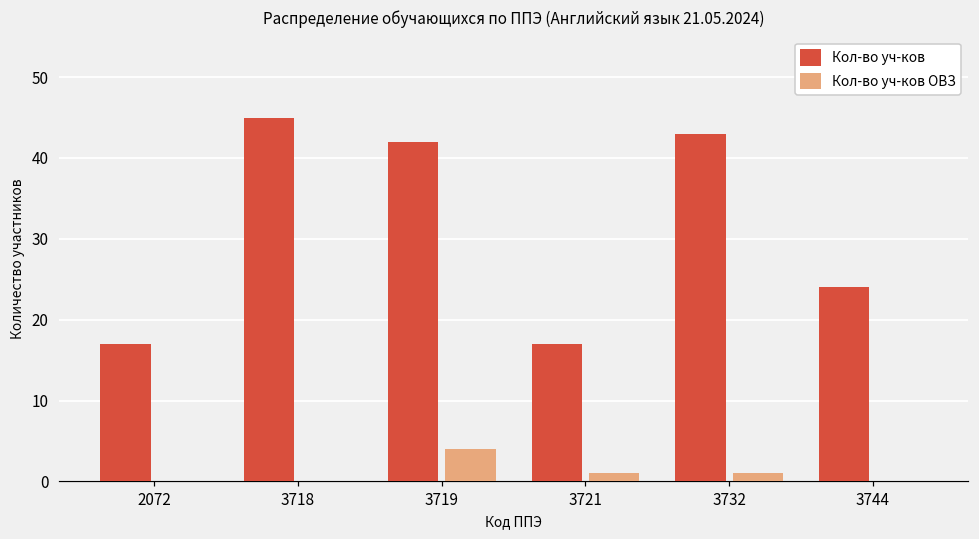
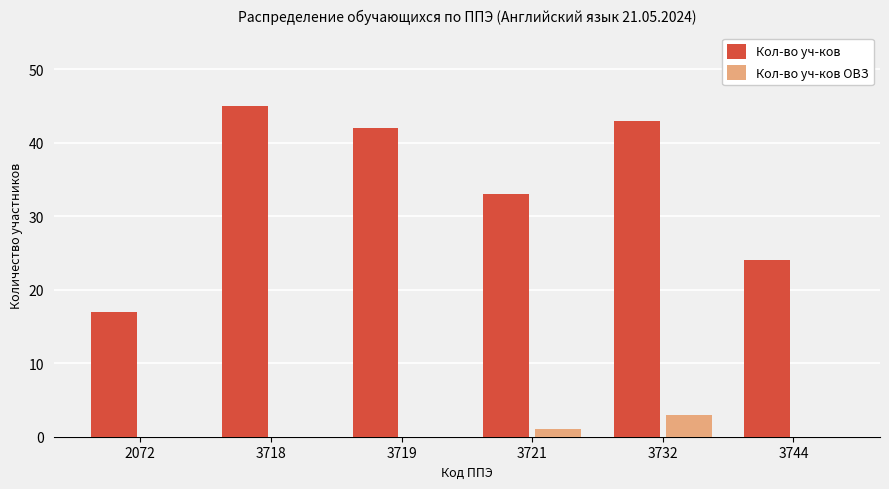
  {
    "Кол-во уч-ков": {
      "2072": 17,
      "3718": 45,
      "3719": 42,
-     "3721": 17,
+     "3721": 33,
      "3732": 43,
      "3744": 24
    },
    "Кол-во уч-ков ОВЗ": {
      "2072": 0,
      "3718": 0,
-     "3719": 4,
+     "3719": 0,
      "3721": 1,
-     "3732": 1,
+     "3732": 3,
      "3744": 0
    }
  }
